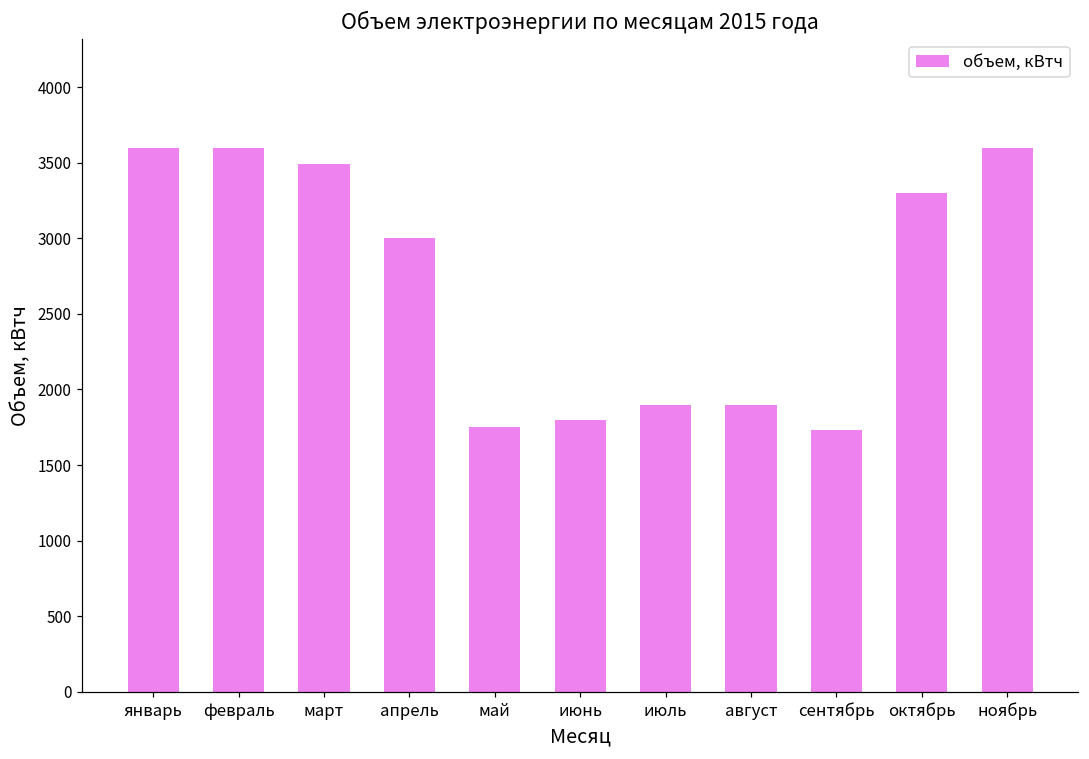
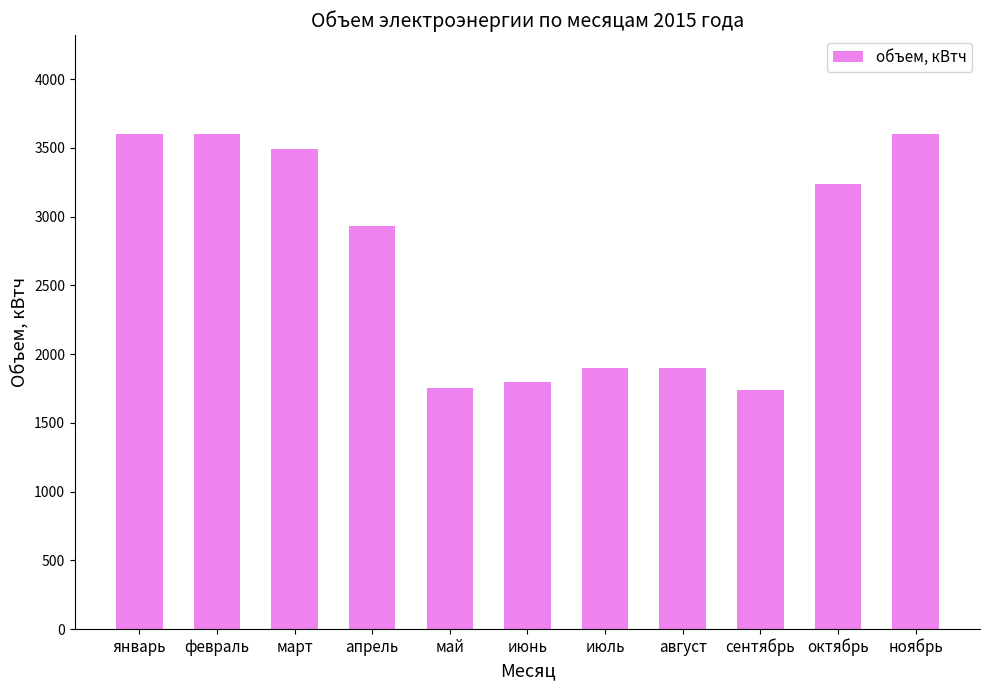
  {
    "январь": 3600,
    "февраль": 3600,
    "март": 3490,
-   "апрель": 3000,
+   "апрель": 2930,
    "май": 1750,
    "июнь": 1800,
    "июль": 1900,
    "август": 1900,
    "сентябрь": 1740,
-   "октябрь": 3300,
+   "октябрь": 3240,
    "ноябрь": 3600
  }
